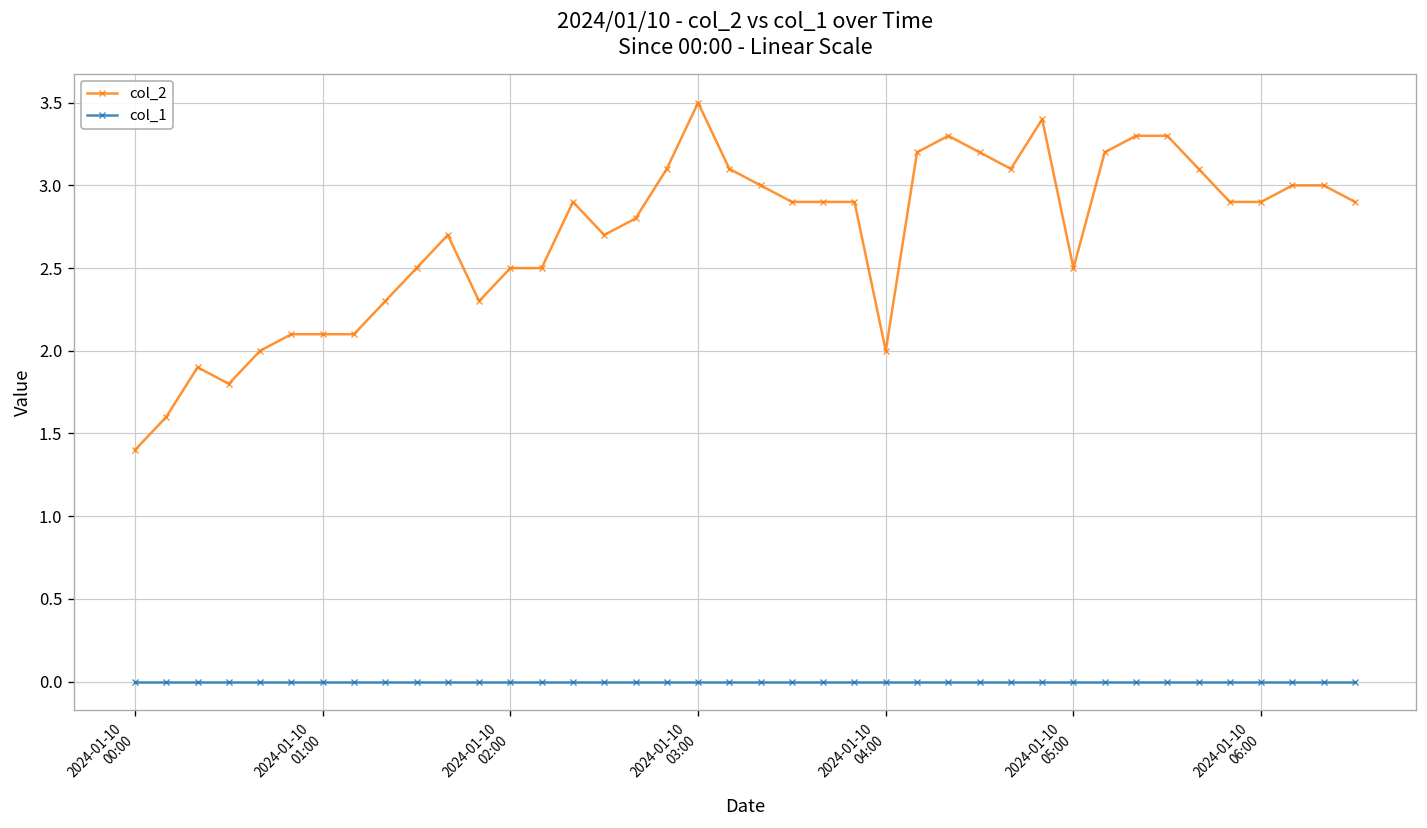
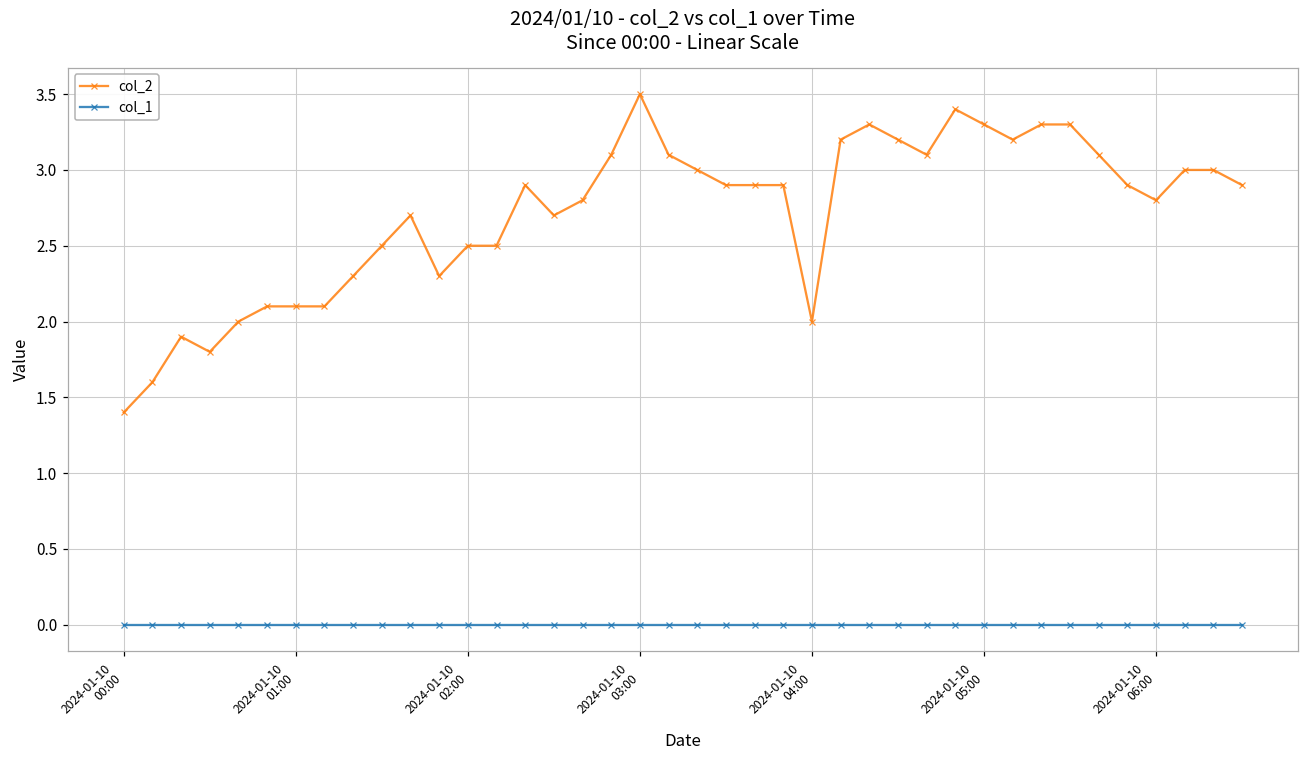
  {
    "col_2": {
      "2024-01-10 00:00": 1.4,
      "2024-01-10 01:00": 2.1,
      "2024-01-10 02:00": 2.5,
      "2024-01-10 03:00": 3.5,
      "2024-01-10 04:00": 2.0,
-     "2024-01-10 05:00": 2.5,
-     "2024-01-10 06:00": 2.9
+     "2024-01-10 05:00": 3.3,
+     "2024-01-10 06:00": 2.8
    },
    "col_1": {
      "2024-01-10 00:00": 0.0,
      "2024-01-10 01:00": 0.0,
      "2024-01-10 02:00": 0.0,
      "2024-01-10 03:00": 0.0,
      "2024-01-10 04:00": 0.0,
      "2024-01-10 05:00": 0.0,
      "2024-01-10 06:00": 0.0
    }
  }
